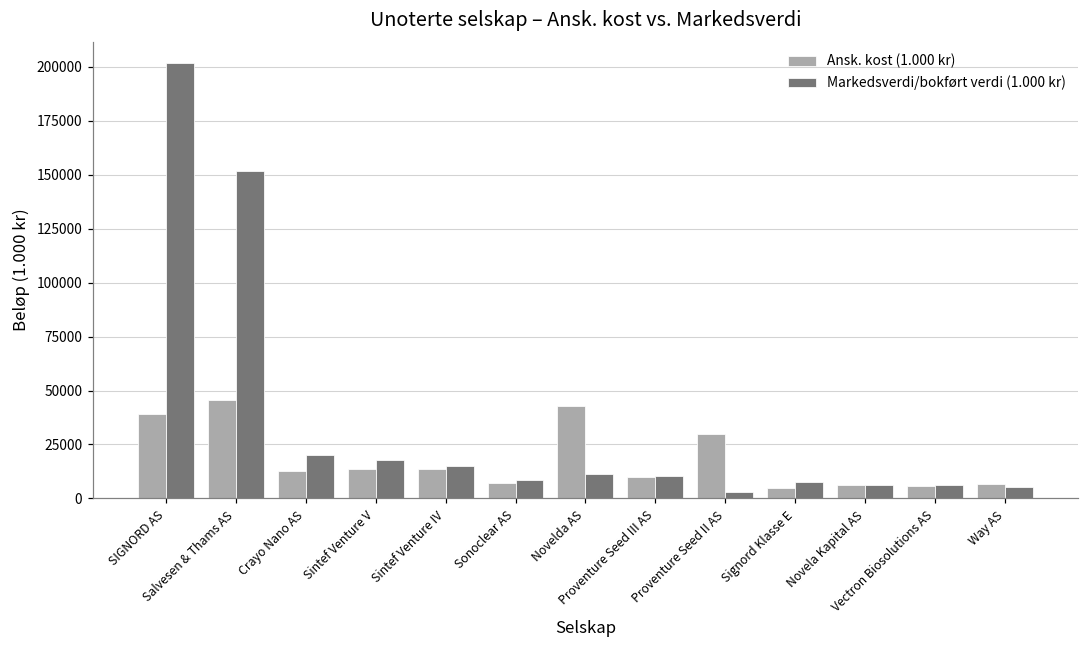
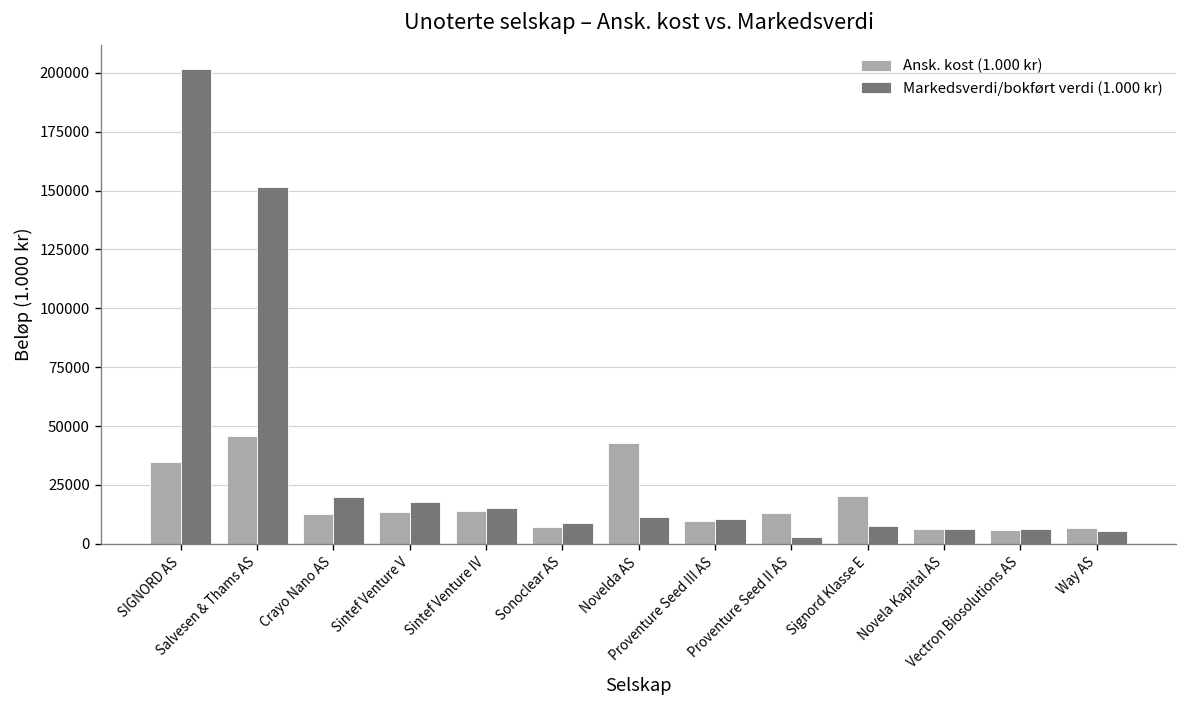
  {
    "Ansk. kost (1.000 kr)": {
-     "SIGNORD AS": 39000,
+     "SIGNORD AS": 35000,
      "Salvesen & Thams AS": 46000,
      "Crayo Nano AS": 13000,
      "Sintef Venture V": 14000,
      "Sintef Venture IV": 14000,
      "Sonoclear AS": 7000,
      "Novelda AS": 43000,
      "Proventure Seed III AS": 10000,
-     "Proventure Seed II AS": 30000,
-     "Signord Klasse E": 5000,
+     "Proventure Seed II AS": 13000,
+     "Signord Klasse E": 20000,
      "Novela Kapital AS": 6000,
      "Vectron Biosolutions AS": 6000,
      "Way AS": 7000
    },
    "Markedsverdi/bokført verdi (1.000 kr)": {
      "SIGNORD AS": 202000,
      "Salvesen & Thams AS": 152000,
      "Crayo Nano AS": 20000,
      "Sintef Venture V": 18000,
      "Sintef Venture IV": 15000,
      "Sonoclear AS": 9000,
      "Novelda AS": 12000,
      "Proventure Seed III AS": 11000,
      "Proventure Seed II AS": 3000,
      "Signord Klasse E": 8000,
      "Novela Kapital AS": 6000,
      "Vectron Biosolutions AS": 6000,
      "Way AS": 5000
    }
  }
